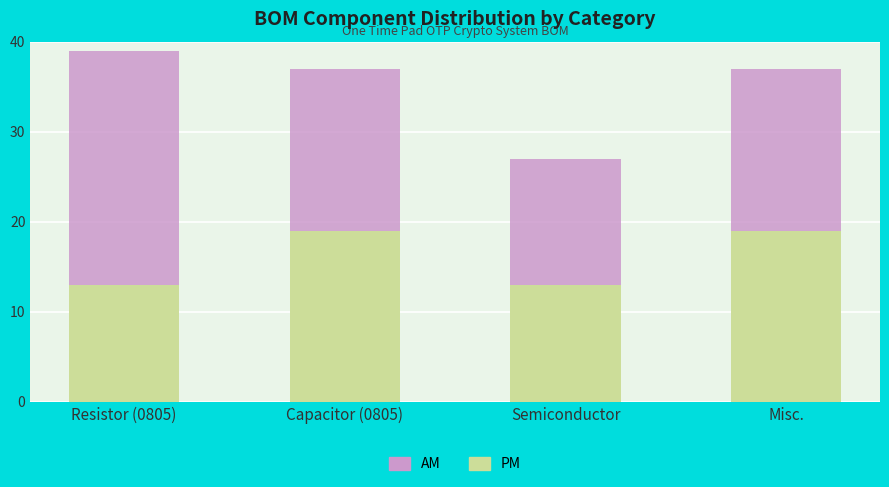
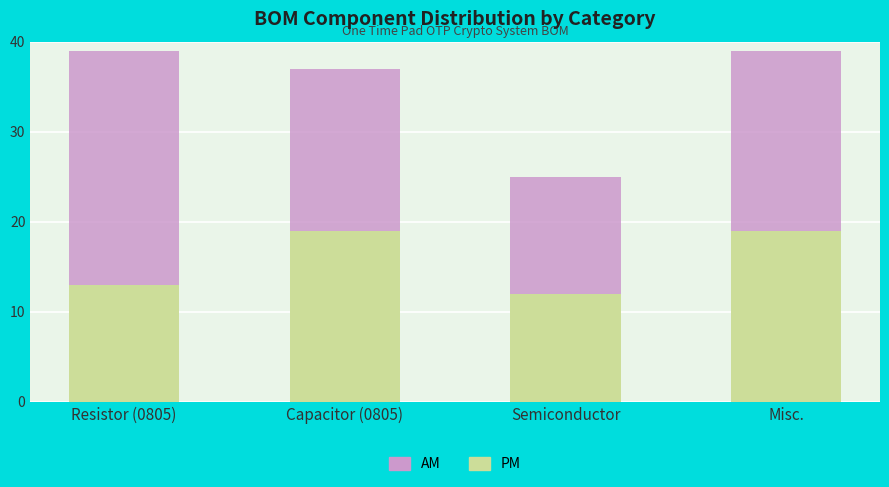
  {
    "PM": {
      "Resistor (0805)": 13,
      "Capacitor (0805)": 19,
-     "Semiconductor": 13,
+     "Semiconductor": 12,
      "Misc.": 19
    },
    "AM": {
      "Resistor (0805)": 26,
      "Capacitor (0805)": 18,
-     "Semiconductor": 14,
-     "Misc.": 18
+     "Semiconductor": 13,
+     "Misc.": 20
    }
  }
